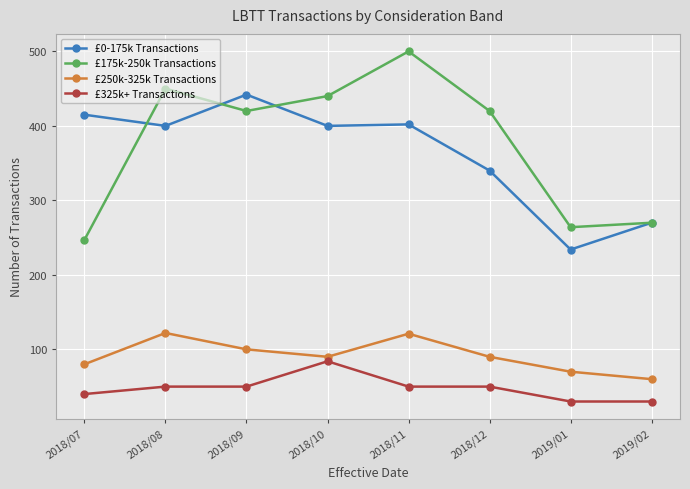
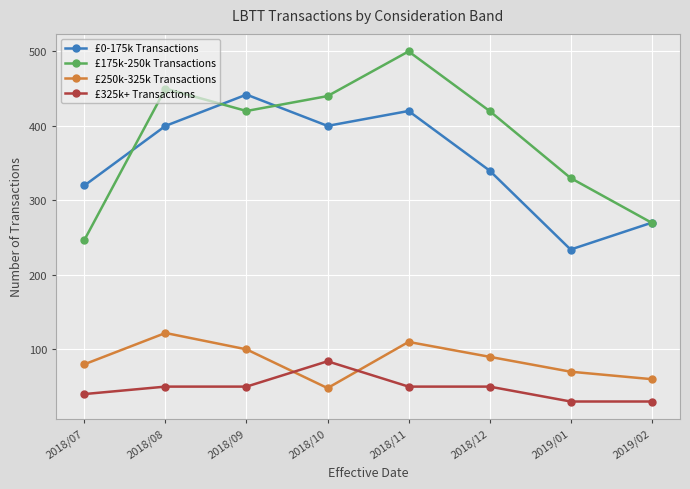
  {
    "£0-175k Transactions": {
-     "2018/07": 420,
+     "2018/07": 320,
      "2018/08": 400,
      "2018/09": 440,
      "2018/10": 400,
-     "2018/11": 400,
+     "2018/11": 420,
      "2018/12": 340,
      "2019/01": 230
    },
    "£175k-250k Transactions": {
      "2018/07": 250,
      "2018/09": 420,
      "2018/10": 440,
      "2018/11": 500,
      "2018/12": 420,
-     "2019/01": 260
+     "2019/01": 330
    },
    "£250k-325k Transactions": {
      "2018/07": 80,
      "2018/08": 120,
      "2018/09": 100,
-     "2018/10": 90,
-     "2018/11": 120,
+     "2018/10": 50,
+     "2018/11": 110,
      "2018/12": 90,
      "2019/01": 70,
      "2019/02": 60
    },
    "£325k+ Transactions": {
      "2018/07": 40,
      "2018/08": 50,
      "2018/09": 50,
      "2018/10": 80,
      "2018/11": 50,
      "2018/12": 50,
      "2019/01": 30,
      "2019/02": 30
    }
  }
